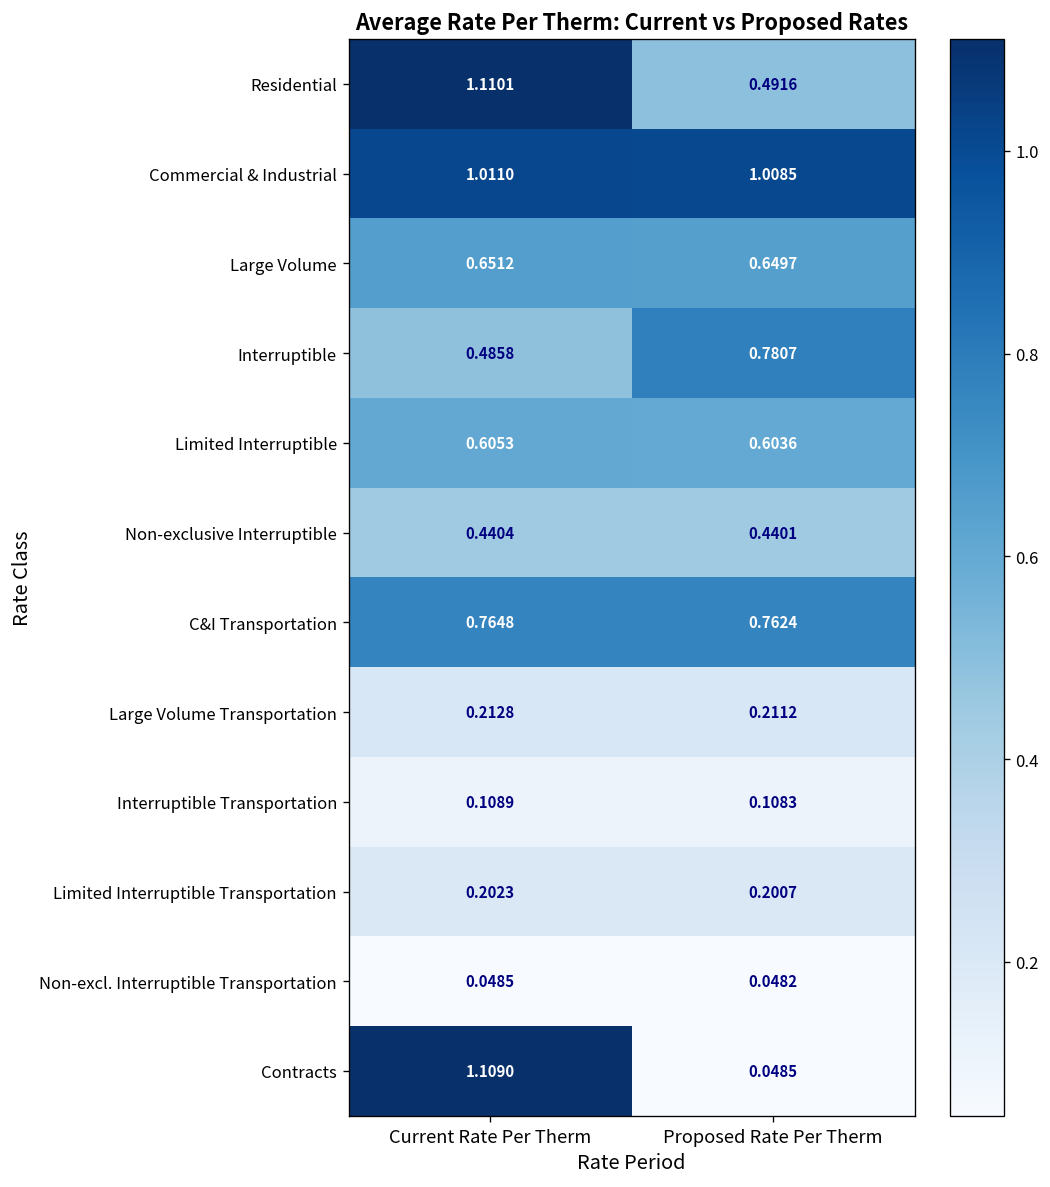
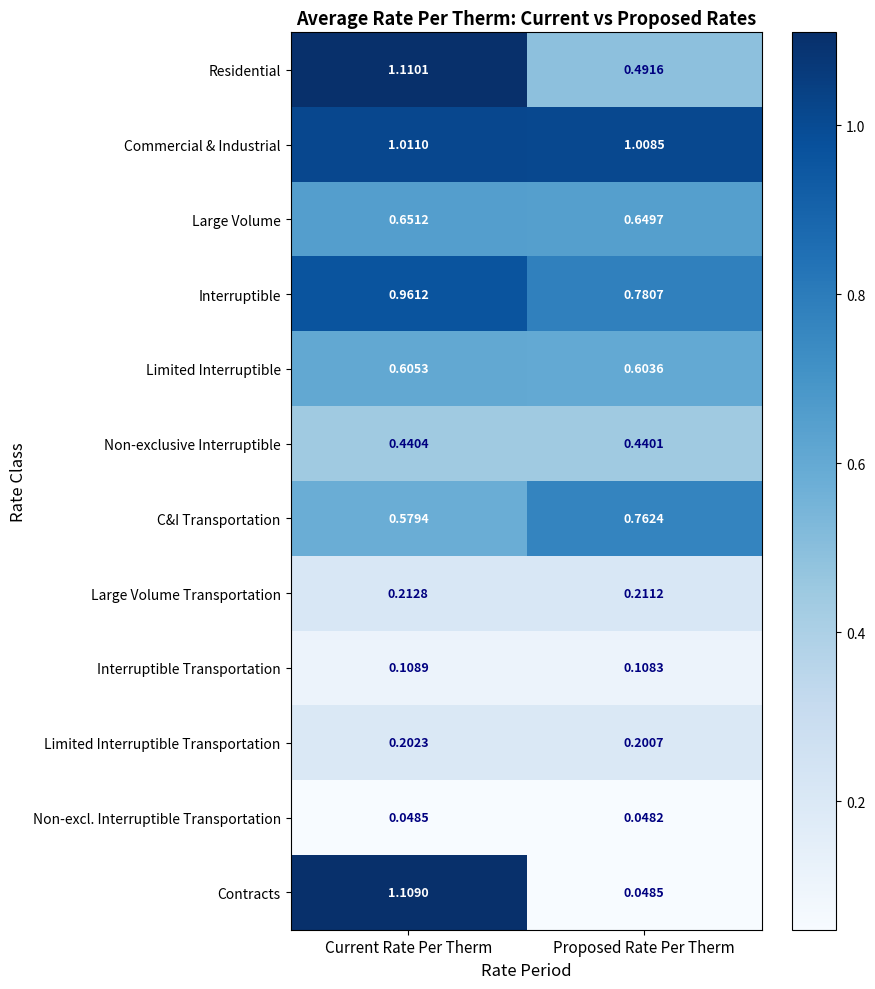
  {
    "Residential": {
      "Current Rate Per Therm": 1.1101,
      "Proposed Rate Per Therm": 0.4916
    },
    "Commercial & Industrial": {
      "Current Rate Per Therm": 1.0110,
      "Proposed Rate Per Therm": 1.0085
    },
    "Large Volume": {
      "Current Rate Per Therm": 0.6512,
      "Proposed Rate Per Therm": 0.6497
    },
    "Interruptible": {
-     "Current Rate Per Therm": 0.4858,
+     "Current Rate Per Therm": 0.9612,
      "Proposed Rate Per Therm": 0.7807
    },
    "Limited Interruptible": {
      "Current Rate Per Therm": 0.6053,
      "Proposed Rate Per Therm": 0.6036
    },
    "Non-exclusive Interruptible": {
      "Current Rate Per Therm": 0.4404,
      "Proposed Rate Per Therm": 0.4401
    },
    "C&I Transportation": {
-     "Current Rate Per Therm": 0.7648,
+     "Current Rate Per Therm": 0.5794,
      "Proposed Rate Per Therm": 0.7624
    },
    "Large Volume Transportation": {
      "Current Rate Per Therm": 0.2128,
      "Proposed Rate Per Therm": 0.2112
    },
    "Interruptible Transportation": {
      "Current Rate Per Therm": 0.1089,
      "Proposed Rate Per Therm": 0.1083
    },
    "Limited Interruptible Transportation": {
      "Current Rate Per Therm": 0.2023,
      "Proposed Rate Per Therm": 0.2007
    },
    "Non-excl. Interruptible Transportation": {
      "Current Rate Per Therm": 0.0485,
      "Proposed Rate Per Therm": 0.0482
    },
    "Contracts": {
      "Current Rate Per Therm": 1.1090,
      "Proposed Rate Per Therm": 0.0485
    }
  }
